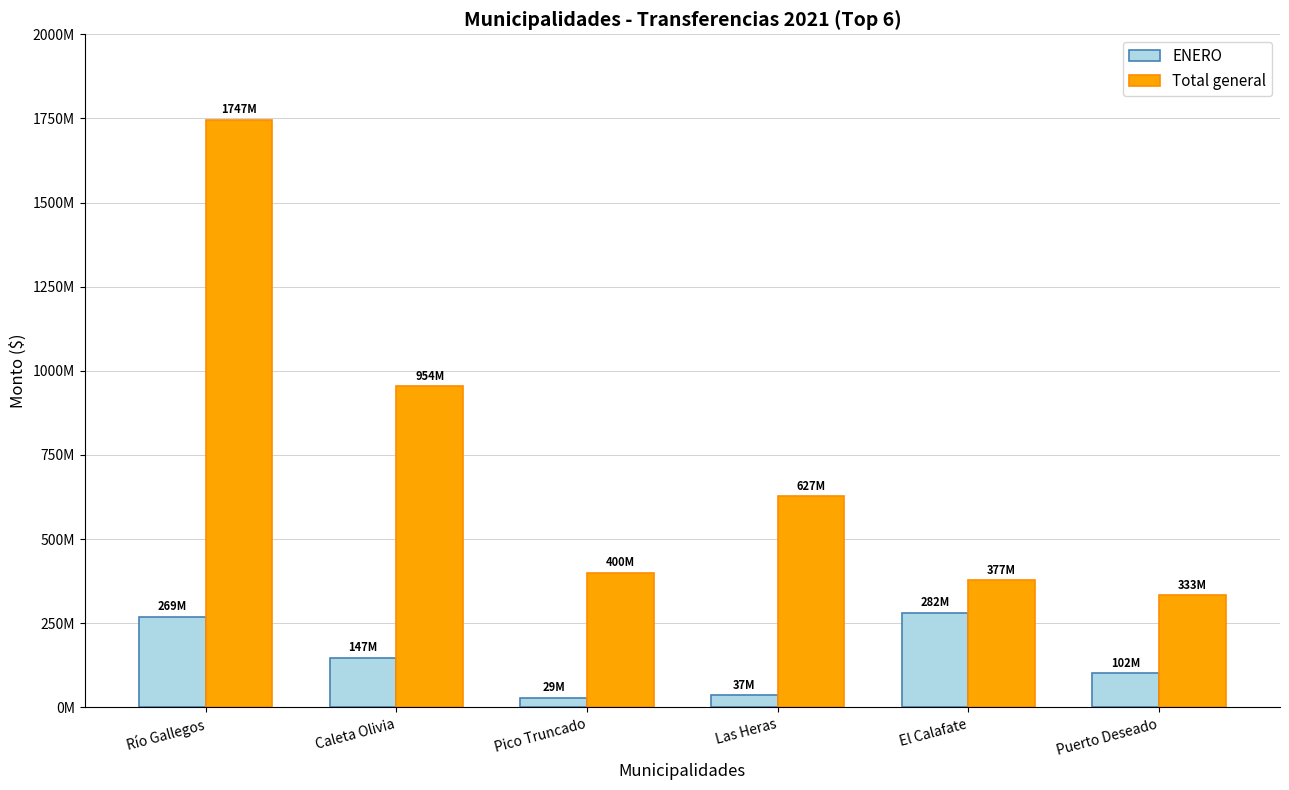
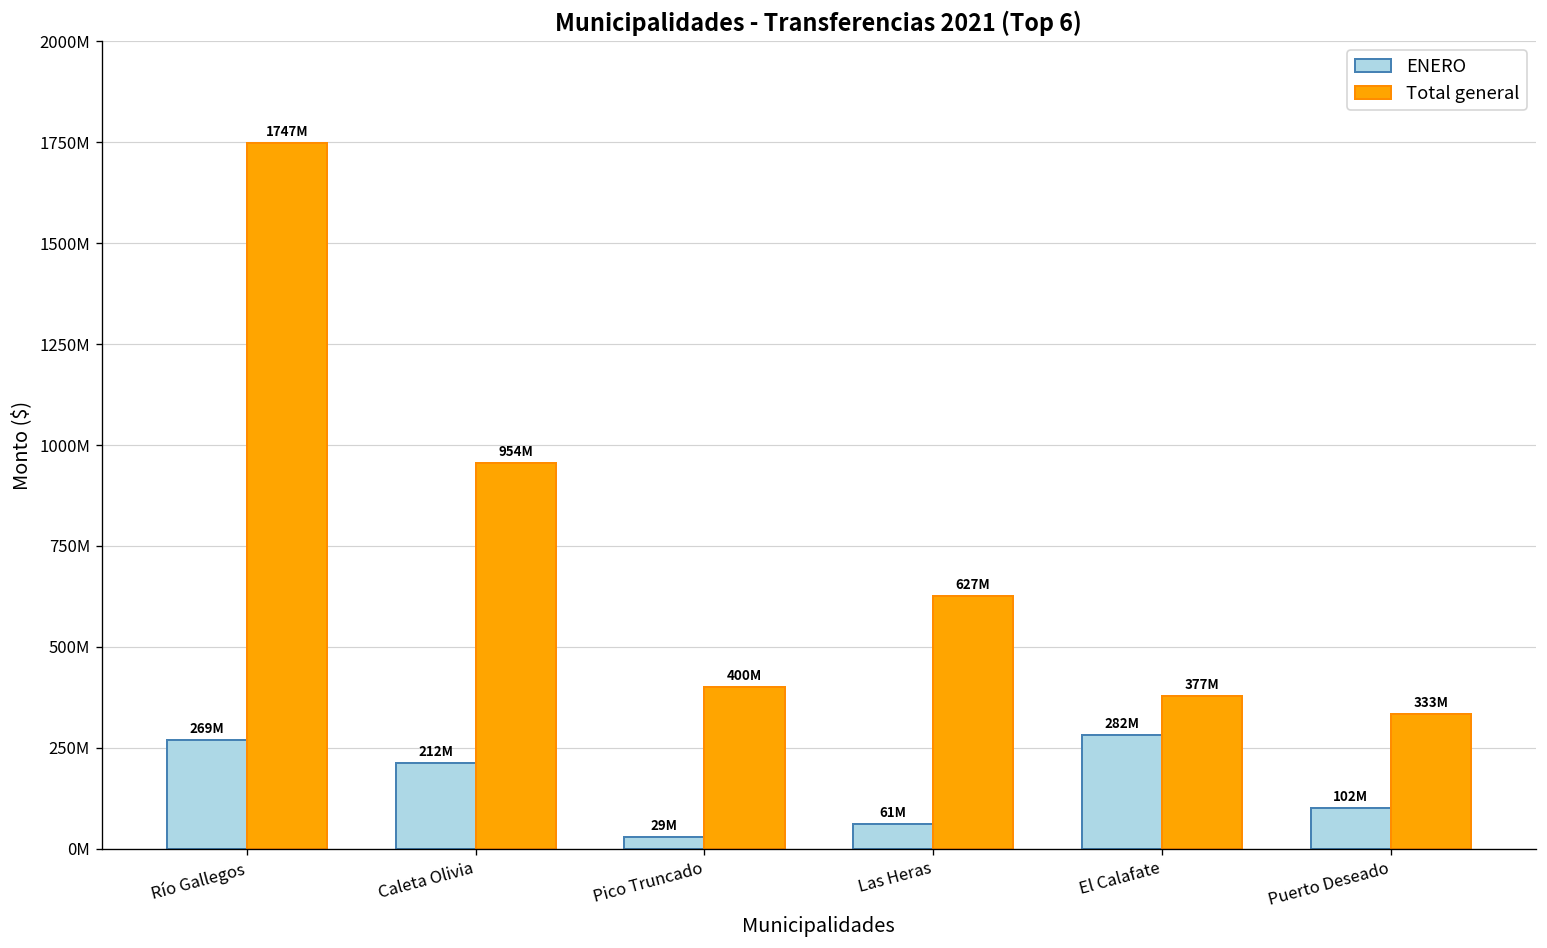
  {
    "ENERO": {
      "Río Gallegos": "269M",
-     "Caleta Olivia": "147M",
+     "Caleta Olivia": "212M",
      "Pico Truncado": "29M",
-     "Las Heras": "37M",
+     "Las Heras": "61M",
      "El Calafate": "282M",
      "Puerto Deseado": "102M"
    },
    "Total general": {
      "Río Gallegos": "1747M",
      "Caleta Olivia": "954M",
      "Pico Truncado": "400M",
      "Las Heras": "627M",
      "El Calafate": "377M",
      "Puerto Deseado": "333M"
    }
  }
